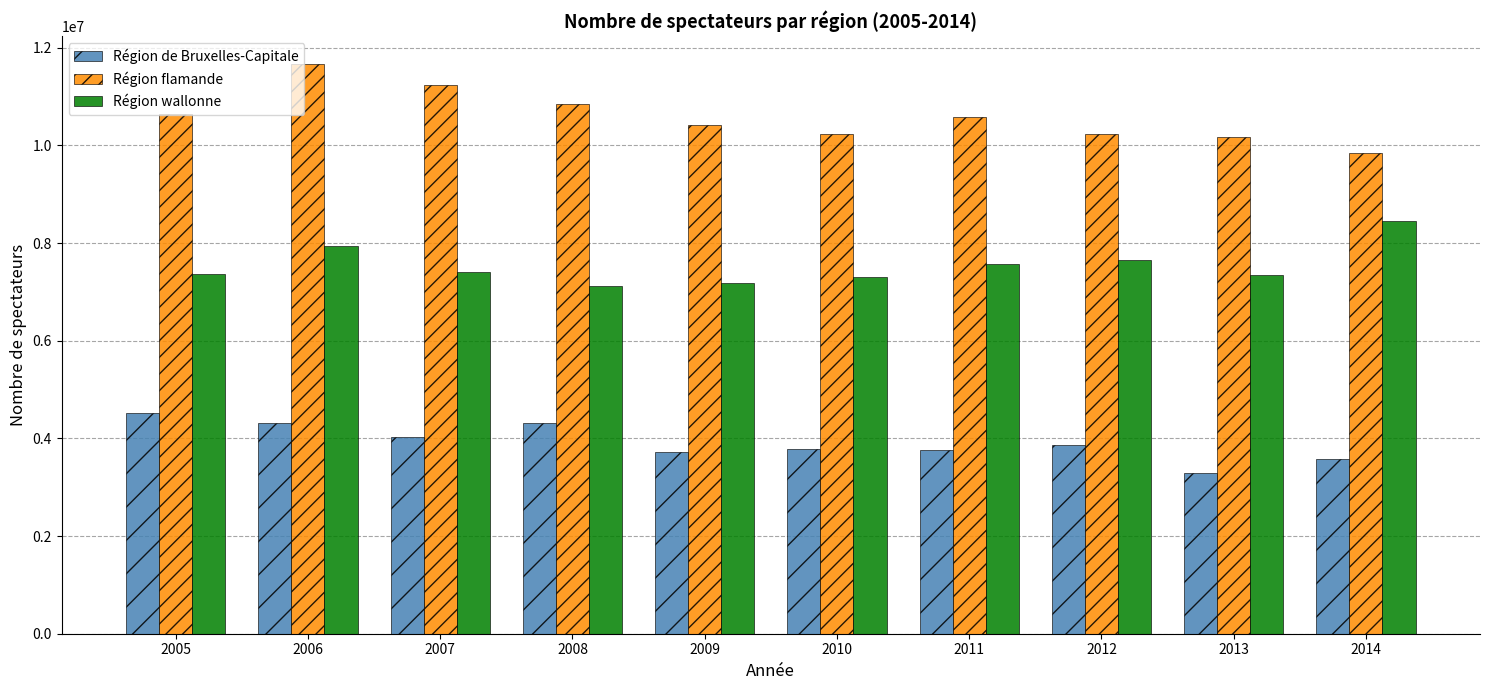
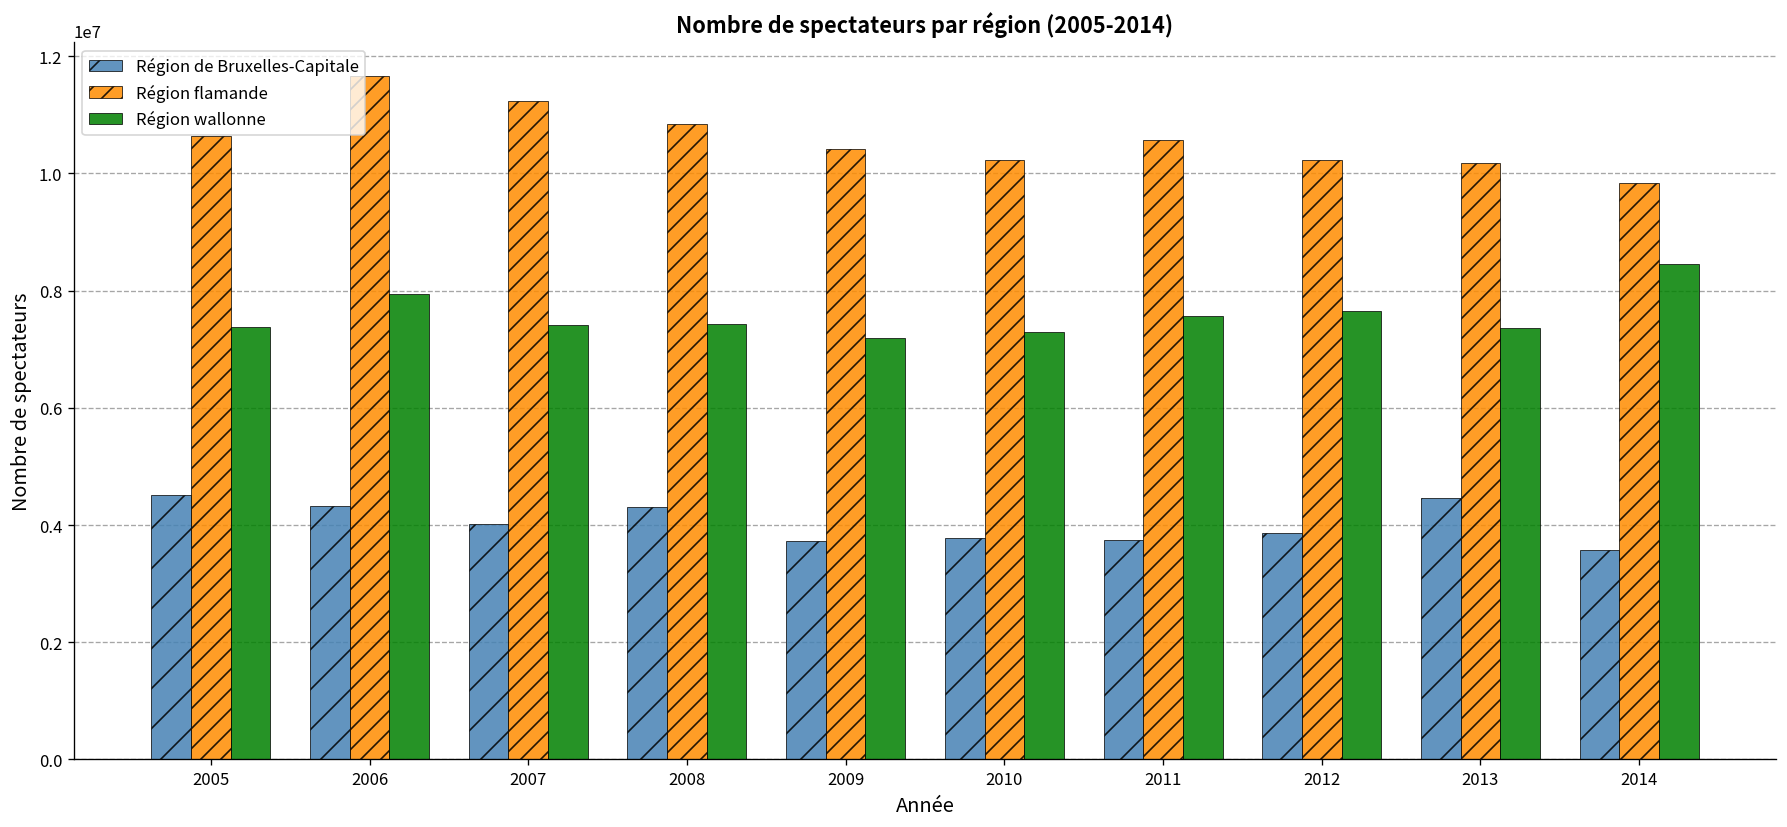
  {
    "Région de Bruxelles-Capitale": {
      "2005": 4500000,
      "2006": 4300000,
      "2007": 4000000,
      "2008": 4300000,
      "2009": 3700000,
      "2010": 3800000,
      "2011": 3800000,
      "2012": 3900000,
-     "2013": 3300000,
+     "2013": 4500000,
      "2014": 3600000
    },
    "Région flamande": {
      "2006": 11700000,
      "2007": 11200000,
      "2008": 10800000,
      "2009": 10400000,
      "2010": 10200000,
      "2011": 10600000,
      "2012": 10200000,
      "2013": 10200000,
      "2014": 9800000
    },
    "Région wallonne": {
      "2005": 7400000,
      "2006": 7900000,
      "2007": 7400000,
-     "2008": 7100000,
+     "2008": 7400000,
      "2009": 7200000,
      "2010": 7300000,
      "2011": 7600000,
      "2012": 7700000,
      "2013": 7400000,
      "2014": 8500000
    }
  }
